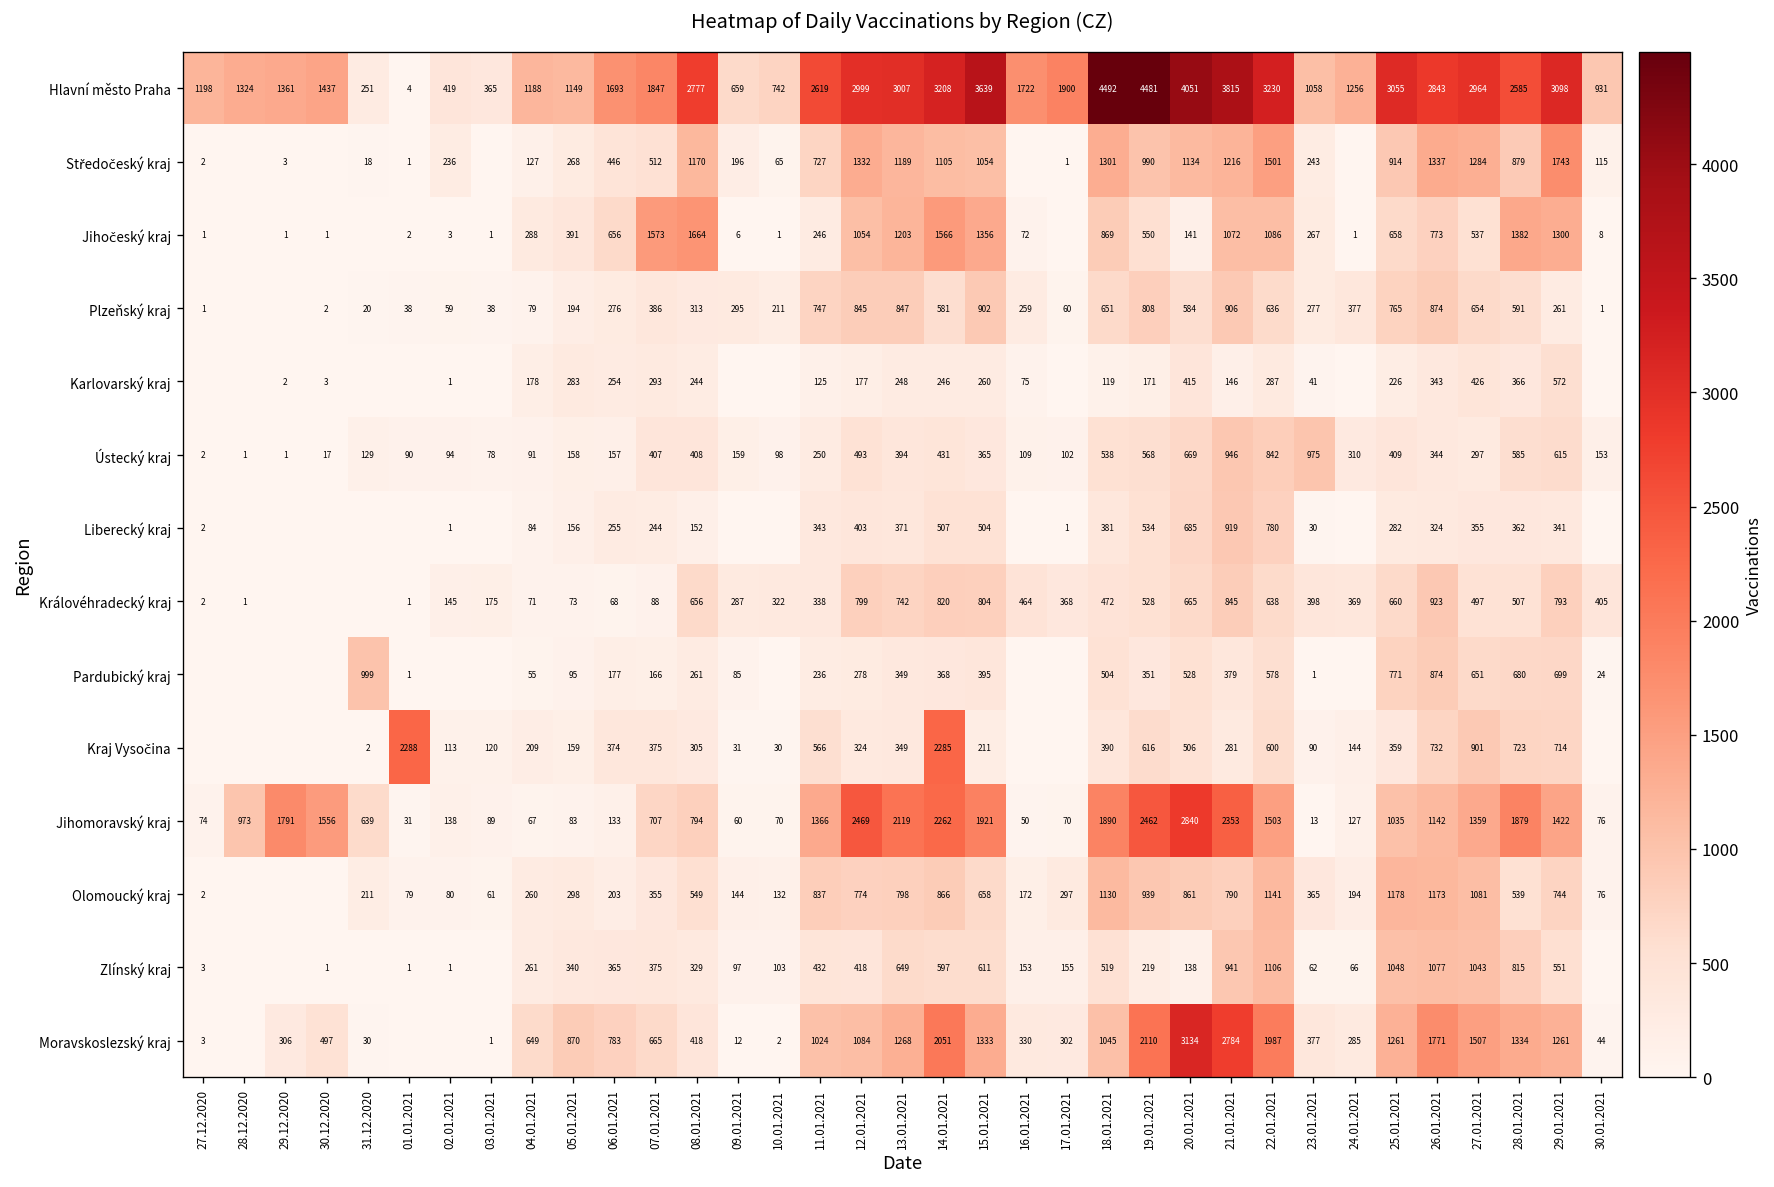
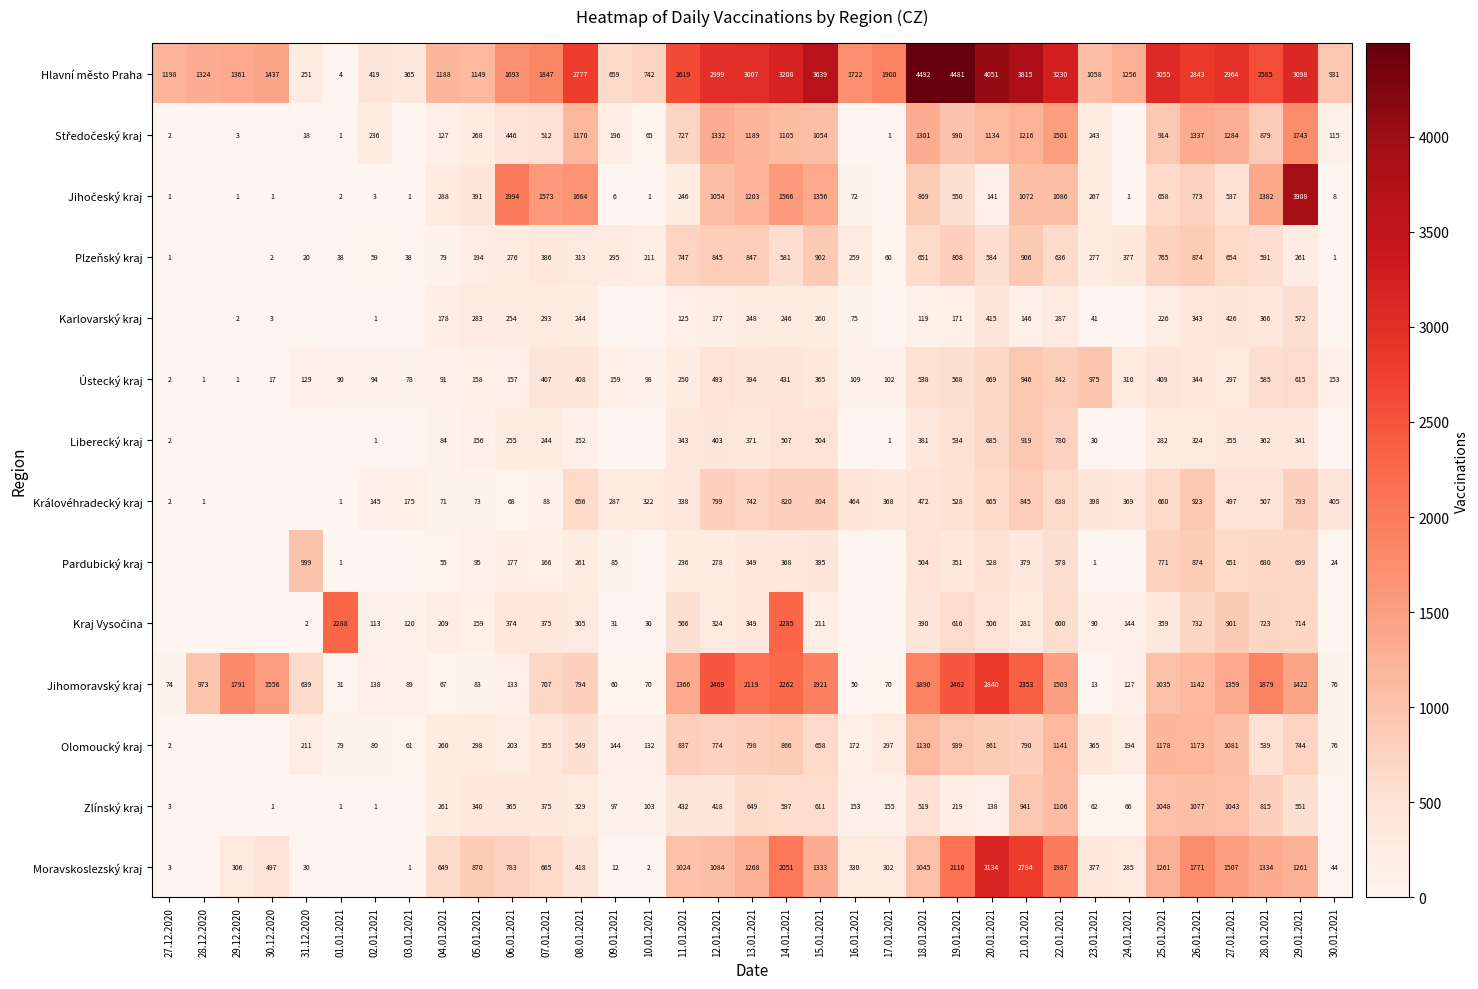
  {
    "Jihočeský kraj": {
      "27.12.2020": 1,
      "29.12.2020": 1,
      "30.12.2020": 1,
      "01.01.2021": 2,
      "02.01.2021": 3,
      "03.01.2021": 1,
      "04.01.2021": 288,
      "05.01.2021": 391,
-     "06.01.2021": 656,
+     "06.01.2021": 1994,
      "07.01.2021": 1573,
      "08.01.2021": 1664,
      "09.01.2021": 6,
      "10.01.2021": 1,
      "11.01.2021": 246,
      "12.01.2021": 1054,
      "13.01.2021": 1203,
      "14.01.2021": 1566,
      "15.01.2021": 1356,
      "16.01.2021": 72,
      "18.01.2021": 869,
      "19.01.2021": 550,
      "20.01.2021": 141,
      "21.01.2021": 1072,
      "22.01.2021": 1086,
      "23.01.2021": 267,
      "24.01.2021": 1,
      "25.01.2021": 658,
      "26.01.2021": 773,
      "27.01.2021": 537,
      "28.01.2021": 1382,
-     "29.01.2021": 1300,
+     "29.01.2021": 3908,
      "30.01.2021": 8
    }
  }
